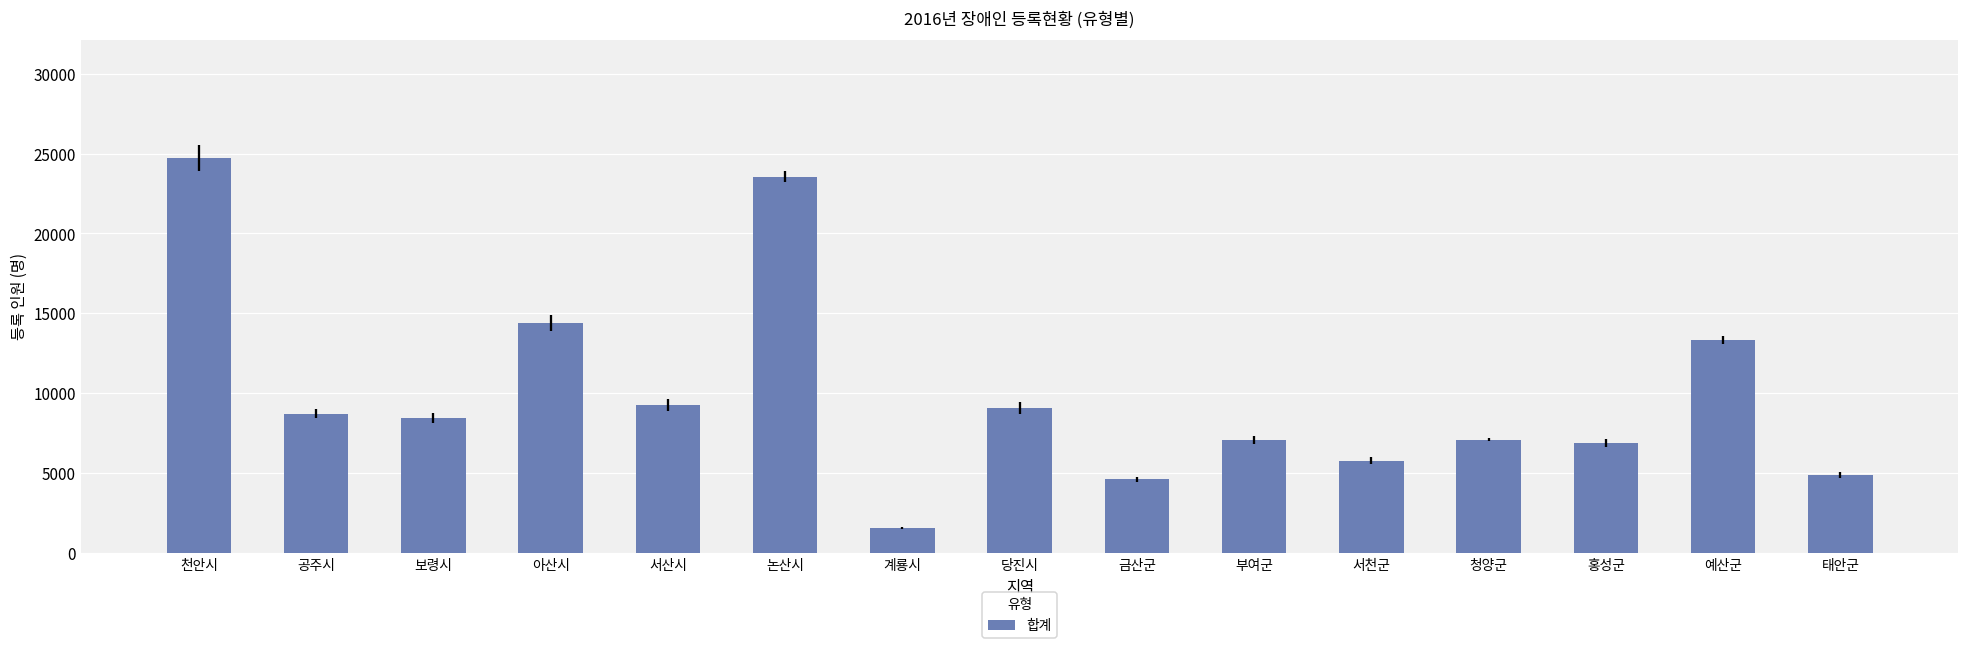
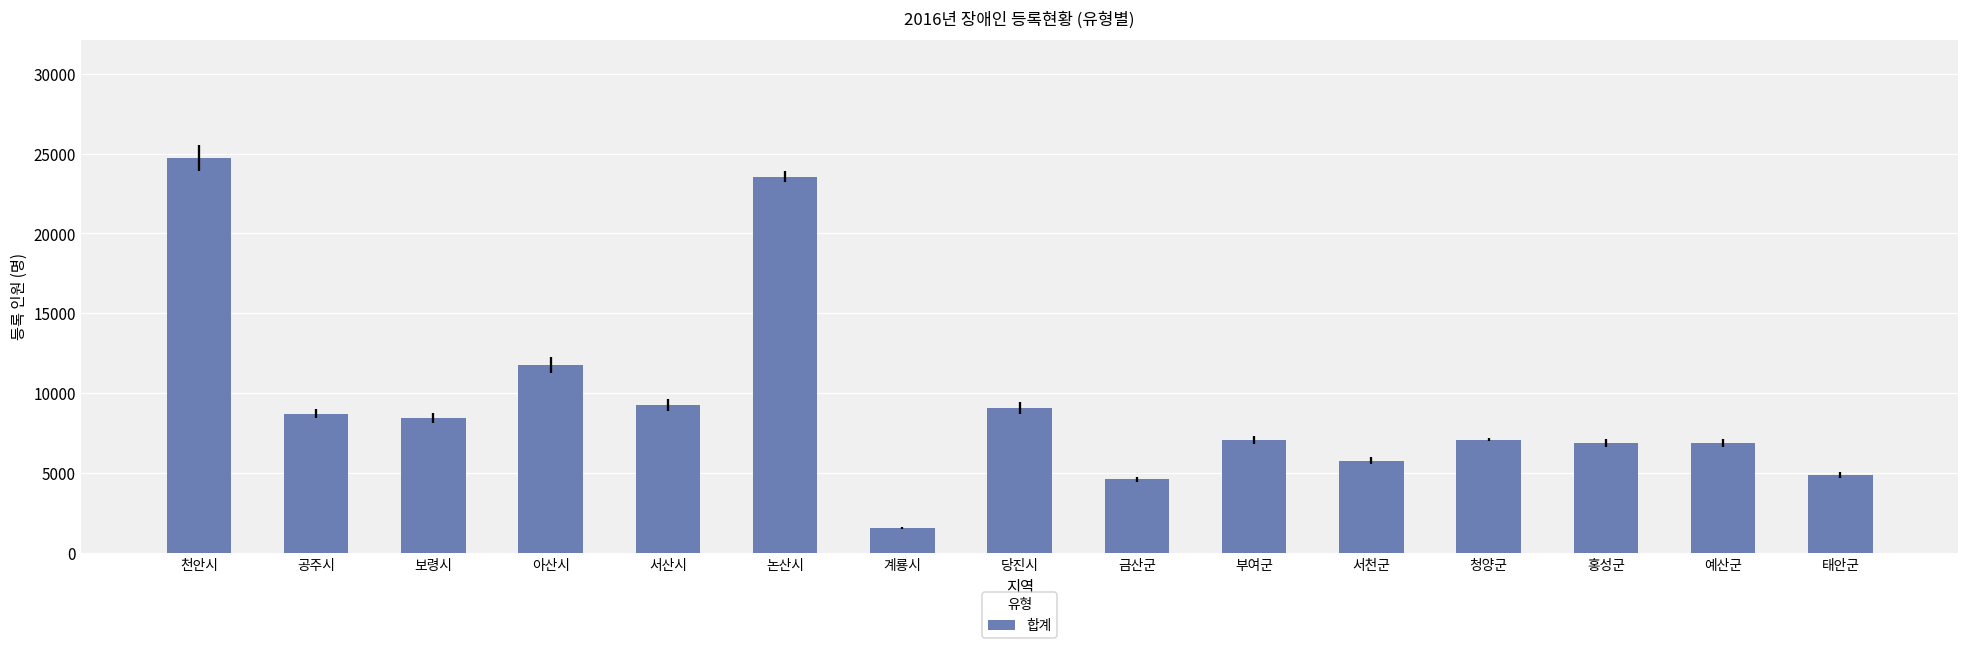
  {
    "천안시": 24700,
    "공주시": 8700,
    "보령시": 8400,
-   "아산시": 14400,
+   "아산시": 11700,
    "서산시": 9200,
    "논산시": 23500,
    "계룡시": 1500,
    "당진시": 9100,
    "금산군": 4600,
    "부여군": 7100,
    "서천군": 5700,
    "청양군": 7100,
    "홍성군": 6900,
-   "예산군": 13300,
+   "예산군": 6900,
    "태안군": 4900
  }
